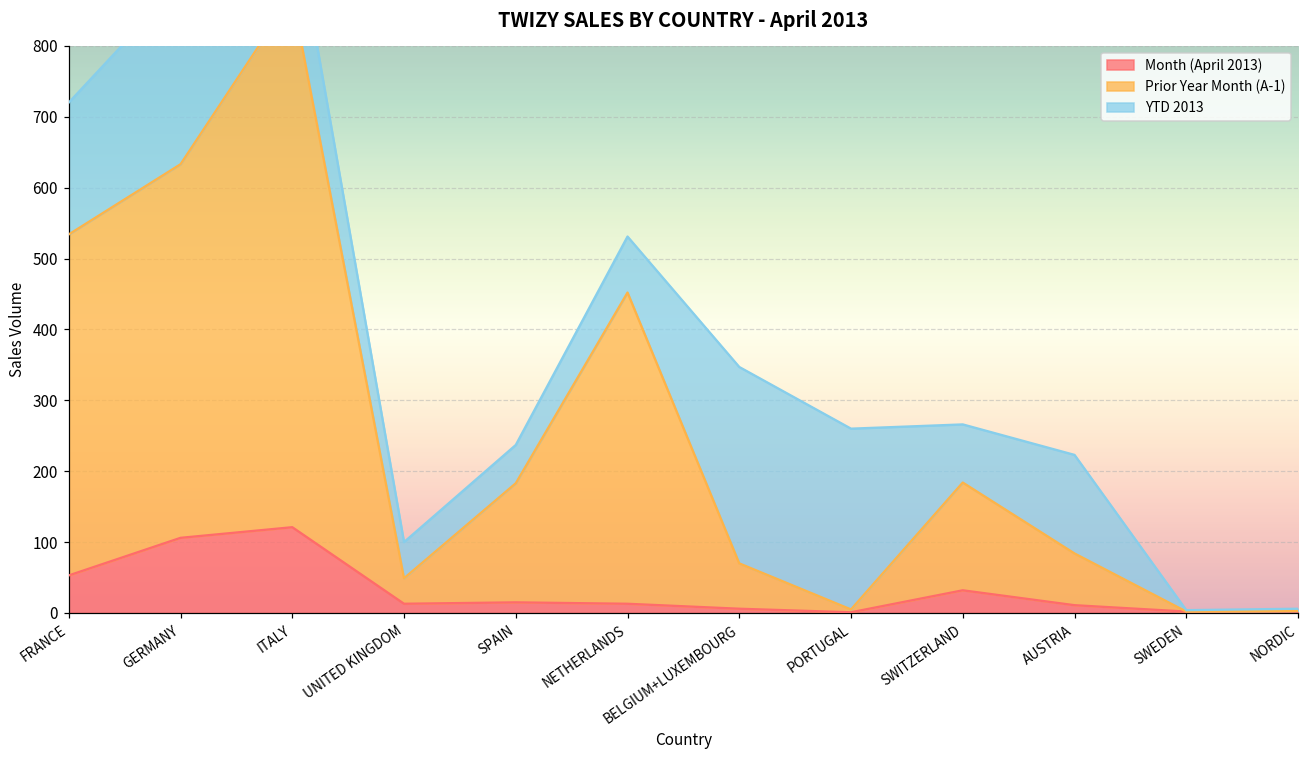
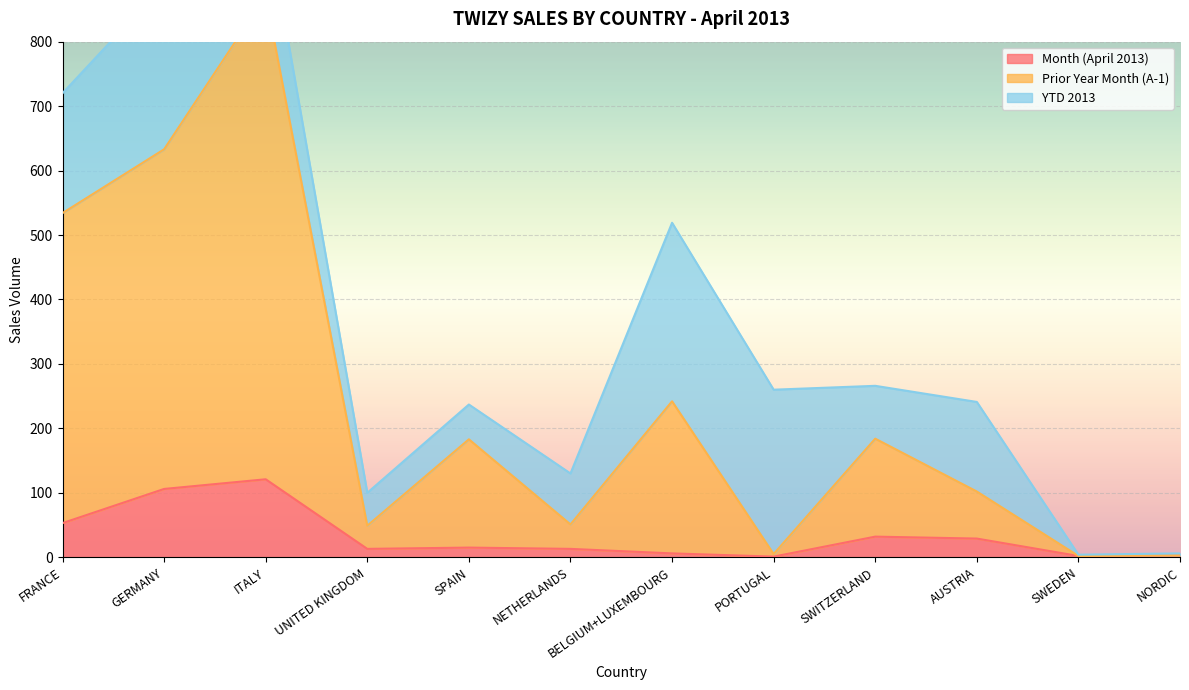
  {
    "Month (April 2013)": {
      "FRANCE": 50,
      "GERMANY": 110,
      "ITALY": 120,
      "UNITED KINGDOM": 10,
      "SPAIN": 20,
      "NETHERLANDS": 10,
      "BELGIUM+LUXEMBOURG": 10,
      "PORTUGAL": 0,
      "SWITZERLAND": 30,
-     "AUSTRIA": 10
+     "AUSTRIA": 30
    },
    "Prior Year Month (A-1)": {
      "FRANCE": 480,
      "GERMANY": 530,
      "UNITED KINGDOM": 40,
      "SPAIN": 170,
-     "NETHERLANDS": 440,
-     "BELGIUM+LUXEMBOURG": 60,
+     "NETHERLANDS": 40,
+     "BELGIUM+LUXEMBOURG": 240,
      "PORTUGAL": 0,
      "SWITZERLAND": 150,
      "AUSTRIA": 70
    },
    "YTD 2013": {
      "FRANCE": 190,
      "UNITED KINGDOM": 50,
      "SPAIN": 50,
      "NETHERLANDS": 80,
      "BELGIUM+LUXEMBOURG": 280,
      "PORTUGAL": 260,
      "SWITZERLAND": 80,
      "AUSTRIA": 140
    }
  }
